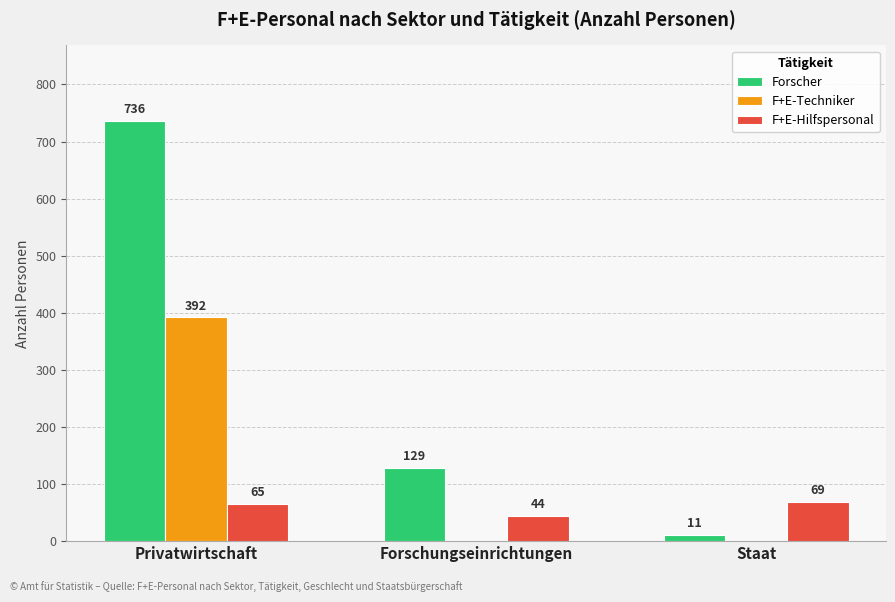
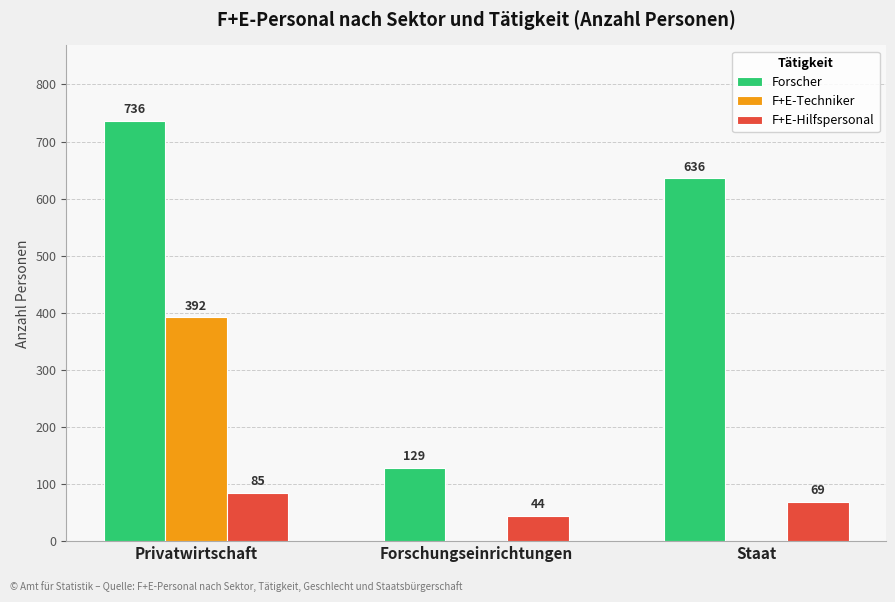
  {
    "Forscher": {
      "Privatwirtschaft": 736,
      "Forschungseinrichtungen": 129,
-     "Staat": 11
+     "Staat": 636
    },
    "F+E-Techniker": {
      "Privatwirtschaft": 392
    },
    "F+E-Hilfspersonal": {
-     "Privatwirtschaft": 65,
+     "Privatwirtschaft": 85,
      "Forschungseinrichtungen": 44,
      "Staat": 69
    }
  }
